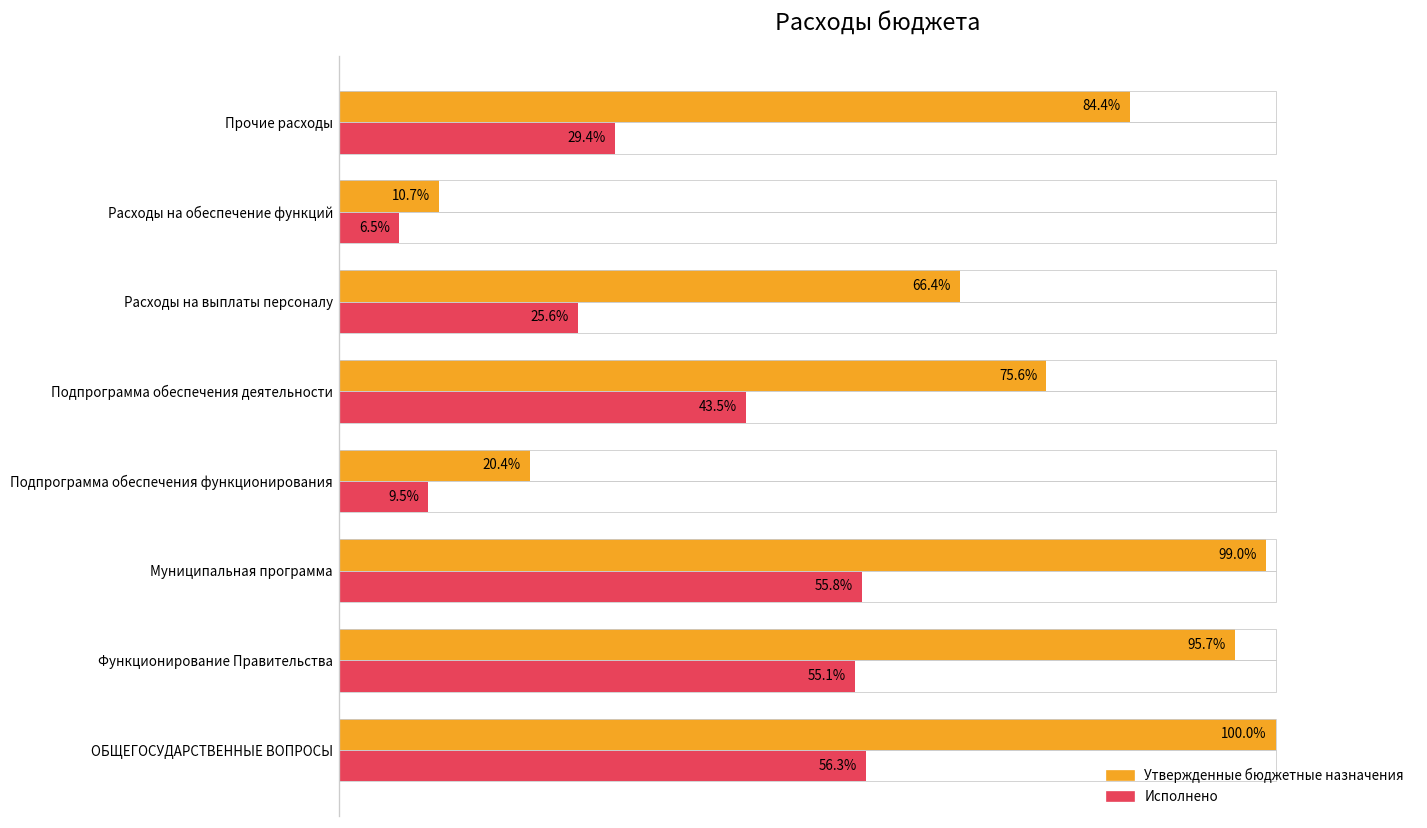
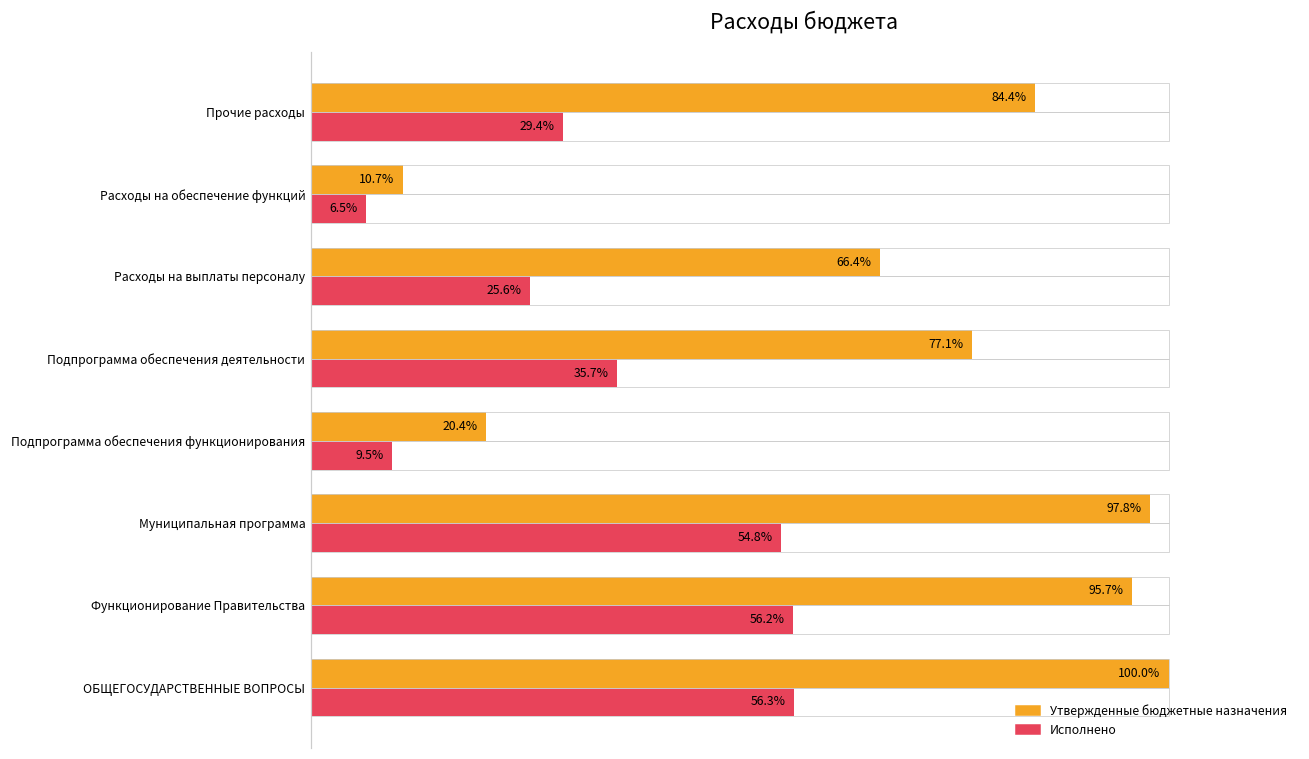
  {
    "Утвержденные бюджетные назначения": {
      "Прочие расходы": "84.4%",
      "Расходы на обеспечение функций": "10.7%",
      "Расходы на выплаты персоналу": "66.4%",
-     "Подпрограмма обеспечения деятельности": "75.6%",
+     "Подпрограмма обеспечения деятельности": "77.1%",
      "Подпрограмма обеспечения функционирования": "20.4%",
-     "Муниципальная программа": "99.0%",
+     "Муниципальная программа": "97.8%",
      "Функционирование Правительства": "95.7%",
      "ОБЩЕГОСУДАРСТВЕННЫЕ ВОПРОСЫ": "100.0%"
    },
    "Исполнено": {
      "Прочие расходы": "29.4%",
      "Расходы на обеспечение функций": "6.5%",
      "Расходы на выплаты персоналу": "25.6%",
-     "Подпрограмма обеспечения деятельности": "43.5%",
+     "Подпрограмма обеспечения деятельности": "35.7%",
      "Подпрограмма обеспечения функционирования": "9.5%",
-     "Муниципальная программа": "55.8%",
-     "Функционирование Правительства": "55.1%",
+     "Муниципальная программа": "54.8%",
+     "Функционирование Правительства": "56.2%",
      "ОБЩЕГОСУДАРСТВЕННЫЕ ВОПРОСЫ": "56.3%"
    }
  }
